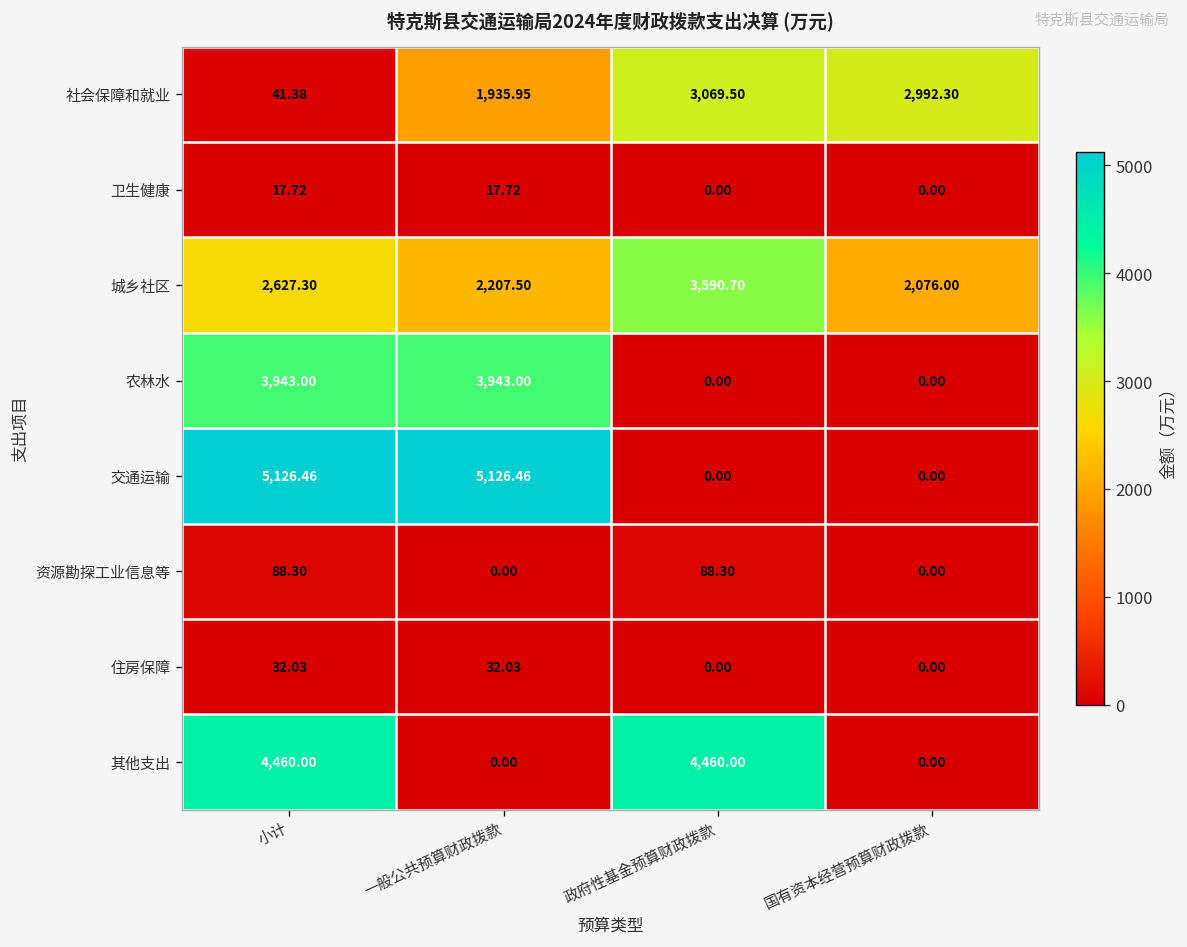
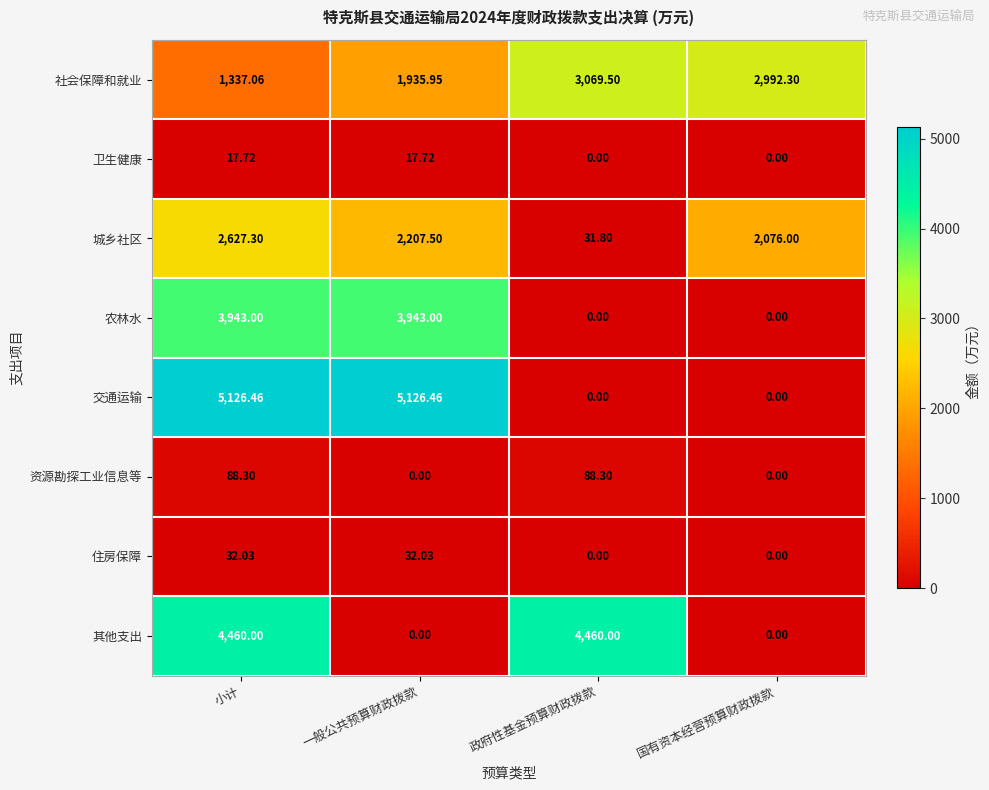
  {
    "社会保障和就业": {
-     "小计": "41.38",
+     "小计": "1,337.06",
      "一般公共预算财政拨款": "1,935.95",
      "政府性基金预算财政拨款": "3,069.50",
      "国有资本经营预算财政拨款": "2,992.30"
    },
    "卫生健康": {
      "小计": "17.72",
      "一般公共预算财政拨款": "17.72",
      "政府性基金预算财政拨款": "0.00",
      "国有资本经营预算财政拨款": "0.00"
    },
    "城乡社区": {
      "小计": "2,627.30",
      "一般公共预算财政拨款": "2,207.50",
-     "政府性基金预算财政拨款": "3,590.70",
+     "政府性基金预算财政拨款": "31.80",
      "国有资本经营预算财政拨款": "2,076.00"
    },
    "农林水": {
      "小计": "3,943.00",
      "一般公共预算财政拨款": "3,943.00",
      "政府性基金预算财政拨款": "0.00",
      "国有资本经营预算财政拨款": "0.00"
    },
    "交通运输": {
      "小计": "5,126.46",
      "一般公共预算财政拨款": "5,126.46",
      "政府性基金预算财政拨款": "0.00",
      "国有资本经营预算财政拨款": "0.00"
    },
    "资源勘探工业信息等": {
      "小计": "88.30",
      "一般公共预算财政拨款": "0.00",
      "政府性基金预算财政拨款": "88.30",
      "国有资本经营预算财政拨款": "0.00"
    },
    "住房保障": {
      "小计": "32.03",
      "一般公共预算财政拨款": "32.03",
      "政府性基金预算财政拨款": "0.00",
      "国有资本经营预算财政拨款": "0.00"
    },
    "其他支出": {
      "小计": "4,460.00",
      "一般公共预算财政拨款": "0.00",
      "政府性基金预算财政拨款": "4,460.00",
      "国有资本经营预算财政拨款": "0.00"
    }
  }
